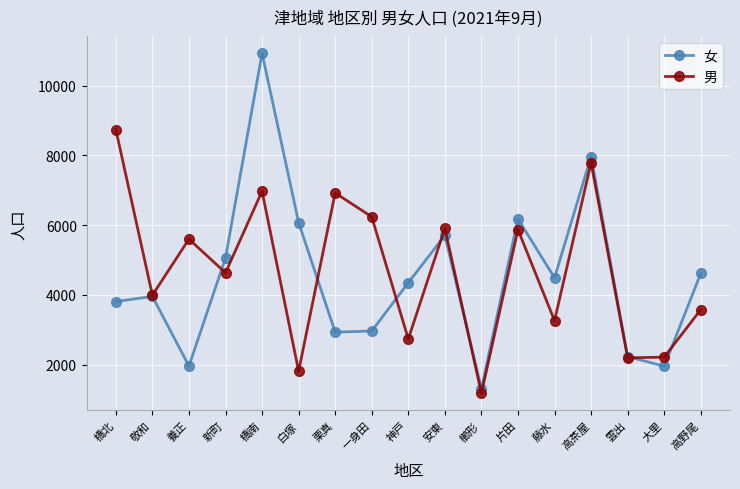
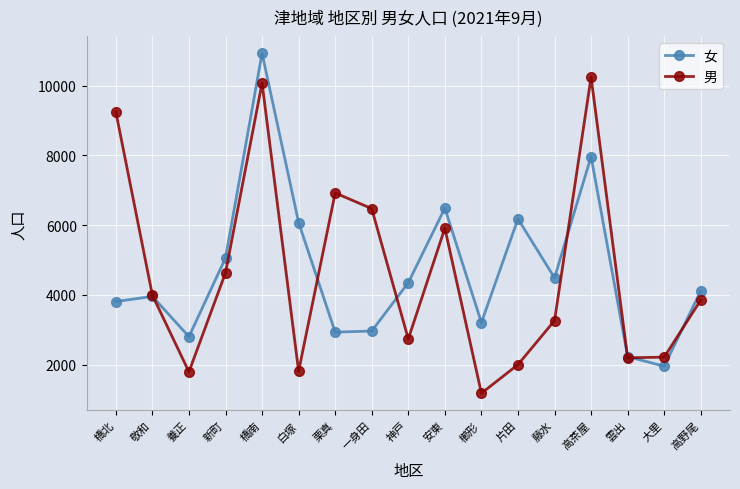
  {
    "女": {
      "橋北": 3800,
-     "養正": 2000,
+     "養正": 2800,
      "新町": 5100,
      "橋南": 10900,
      "白塚": 6100,
      "栗真": 2900,
      "一身田": 3000,
      "神戸": 4400,
-     "安東": 5700,
-     "櫛形": 1300,
+     "安東": 6500,
+     "櫛形": 3200,
      "片田": 6200,
      "藤水": 4500,
      "高茶屋": 8000,
      "大里": 2000,
-     "高野尾": 4600
+     "高野尾": 4100
    },
    "男": {
-     "橋北": 8700,
-     "養正": 5600,
+     "橋北": 9300,
+     "養正": 1800,
      "新町": 4600,
-     "橋南": 7000,
+     "橋南": 10100,
      "白塚": 1800,
      "栗真": 6900,
-     "一身田": 6200,
+     "一身田": 6500,
      "神戸": 2700,
      "安東": 5900,
      "櫛形": 1200,
-     "片田": 5900,
+     "片田": 2000,
      "藤水": 3300,
-     "高茶屋": 7800,
+     "高茶屋": 10200,
      "大里": 2200,
-     "高野尾": 3600
+     "高野尾": 3900
    }
  }
